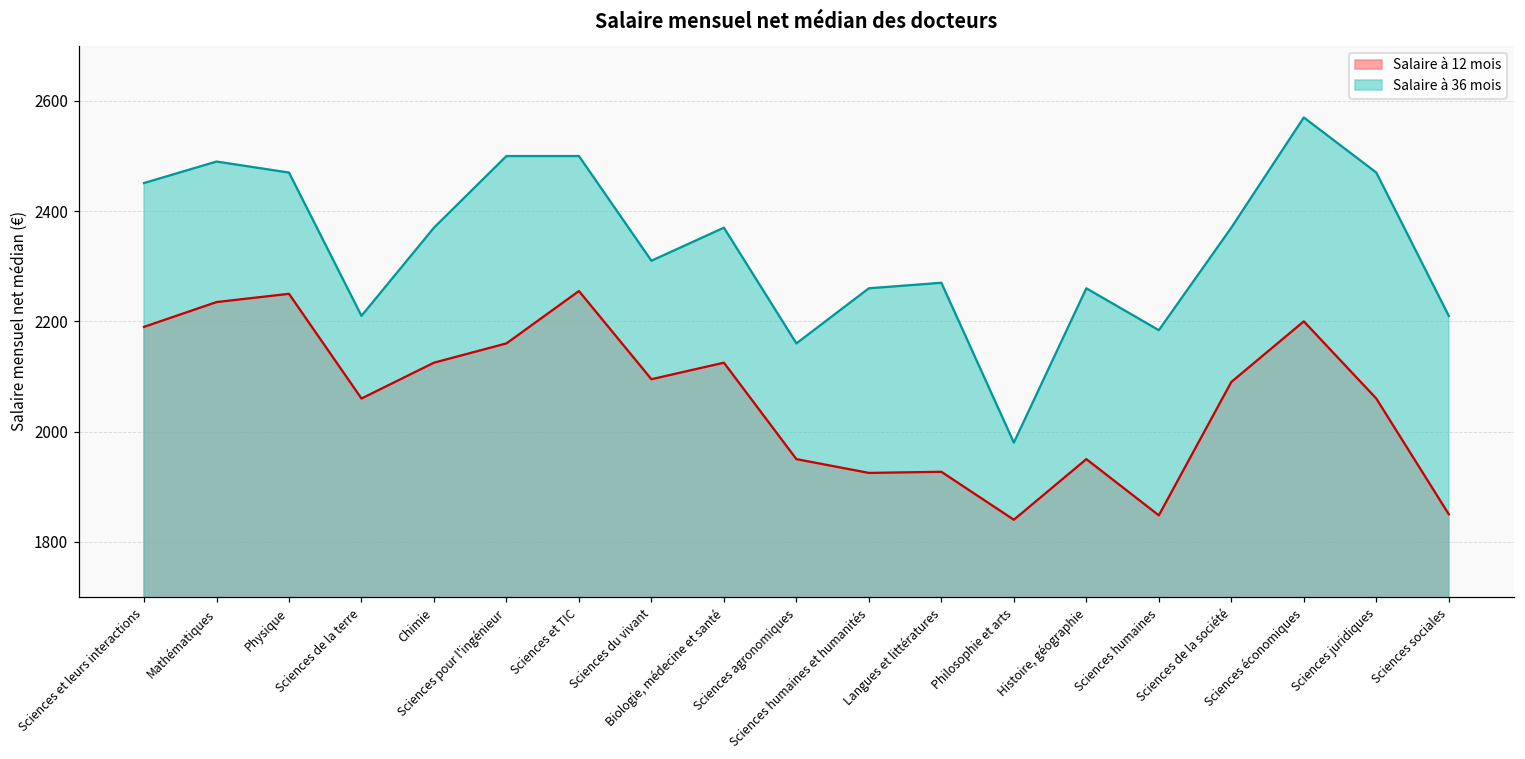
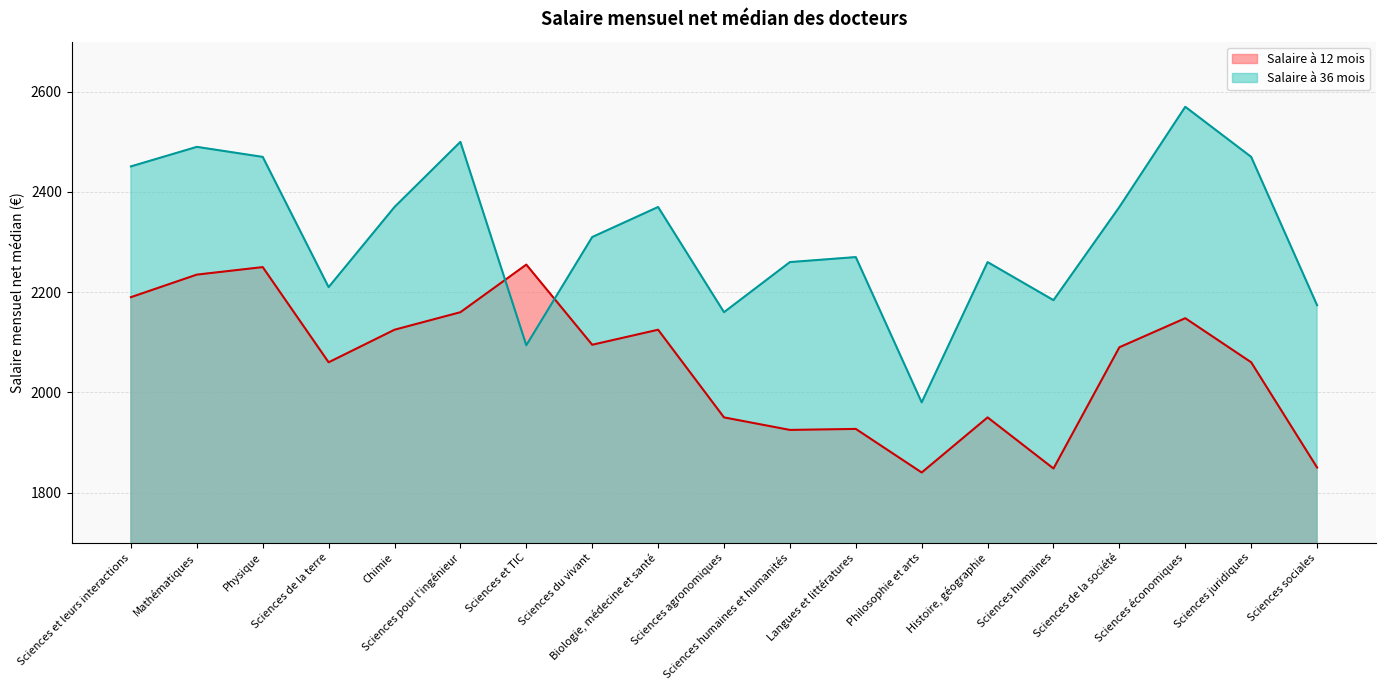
  {
    "Salaire à 12 mois": {
      "Sciences et leurs interactions": 2190,
      "Mathématiques": 2240,
      "Physique": 2250,
      "Sciences de la terre": 2060,
      "Chimie": 2130,
      "Sciences pour l'ingénieur": 2160,
      "Sciences et TIC": 2260,
      "Sciences du vivant": 2100,
      "Biologie, médecine et santé": 2130,
      "Sciences agronomiques": 1950,
      "Sciences humaines et humanités": 1930,
      "Langues et littératures": 1930,
      "Philosophie et arts": 1840,
      "Histoire, géographie": 1950,
      "Sciences humaines": 1850,
      "Sciences de la société": 2090,
-     "Sciences économiques": 2200,
+     "Sciences économiques": 2150,
      "Sciences juridiques": 2060,
      "Sciences sociales": 1850
    },
    "Salaire à 36 mois": {
      "Sciences et leurs interactions": 2450,
      "Mathématiques": 2490,
      "Physique": 2470,
      "Sciences de la terre": 2210,
      "Chimie": 2370,
      "Sciences pour l'ingénieur": 2500,
-     "Sciences et TIC": 2500,
+     "Sciences et TIC": 2090,
      "Sciences du vivant": 2310,
      "Biologie, médecine et santé": 2370,
      "Sciences agronomiques": 2160,
      "Sciences humaines et humanités": 2260,
      "Langues et littératures": 2270,
      "Philosophie et arts": 1980,
      "Histoire, géographie": 2260,
      "Sciences humaines": 2180,
      "Sciences de la société": 2370,
      "Sciences économiques": 2570,
      "Sciences juridiques": 2470,
-     "Sciences sociales": 2210
+     "Sciences sociales": 2170
    }
  }
